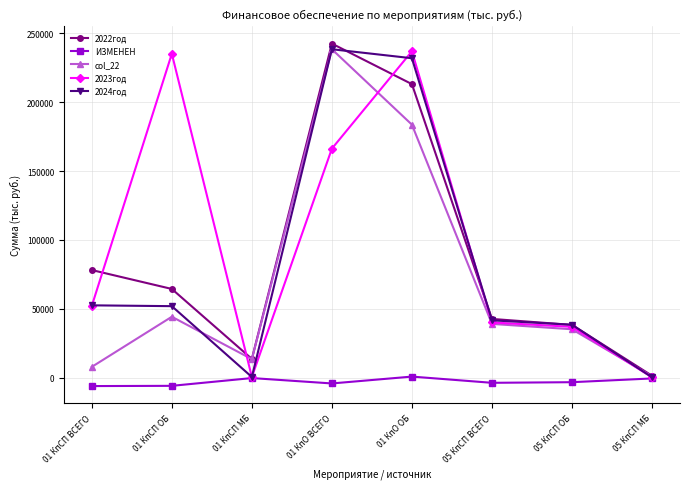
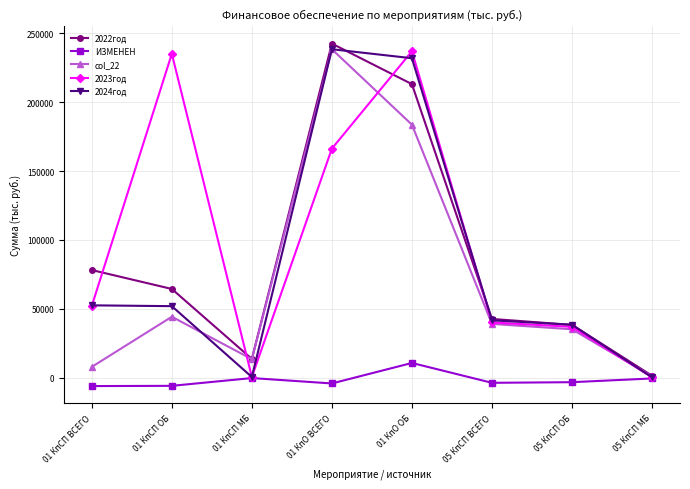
  {
    "ИЗМЕНЕН": {
      "01 КпСП ВСЕГО": -6000,
      "01 КпСП ОБ": -6000,
      "01 КпО ВСЕГО": -4000,
-     "01 КпО ОБ": 1000,
+     "01 КпО ОБ": 11000,
      "05 КпСП ВСЕГО": -4000,
      "05 КпСП ОБ": -3000
    },
    "col_22": {
      "01 КпСП ВСЕГО": 8000,
      "01 КпСП ОБ": 44000,
      "01 КпО ОБ": 184000
    },
    "2023год": {
      "01 КпСП ОБ": 235000,
      "01 КпО ВСЕГО": 166000,
      "01 КпО ОБ": 237000
    }
  }
